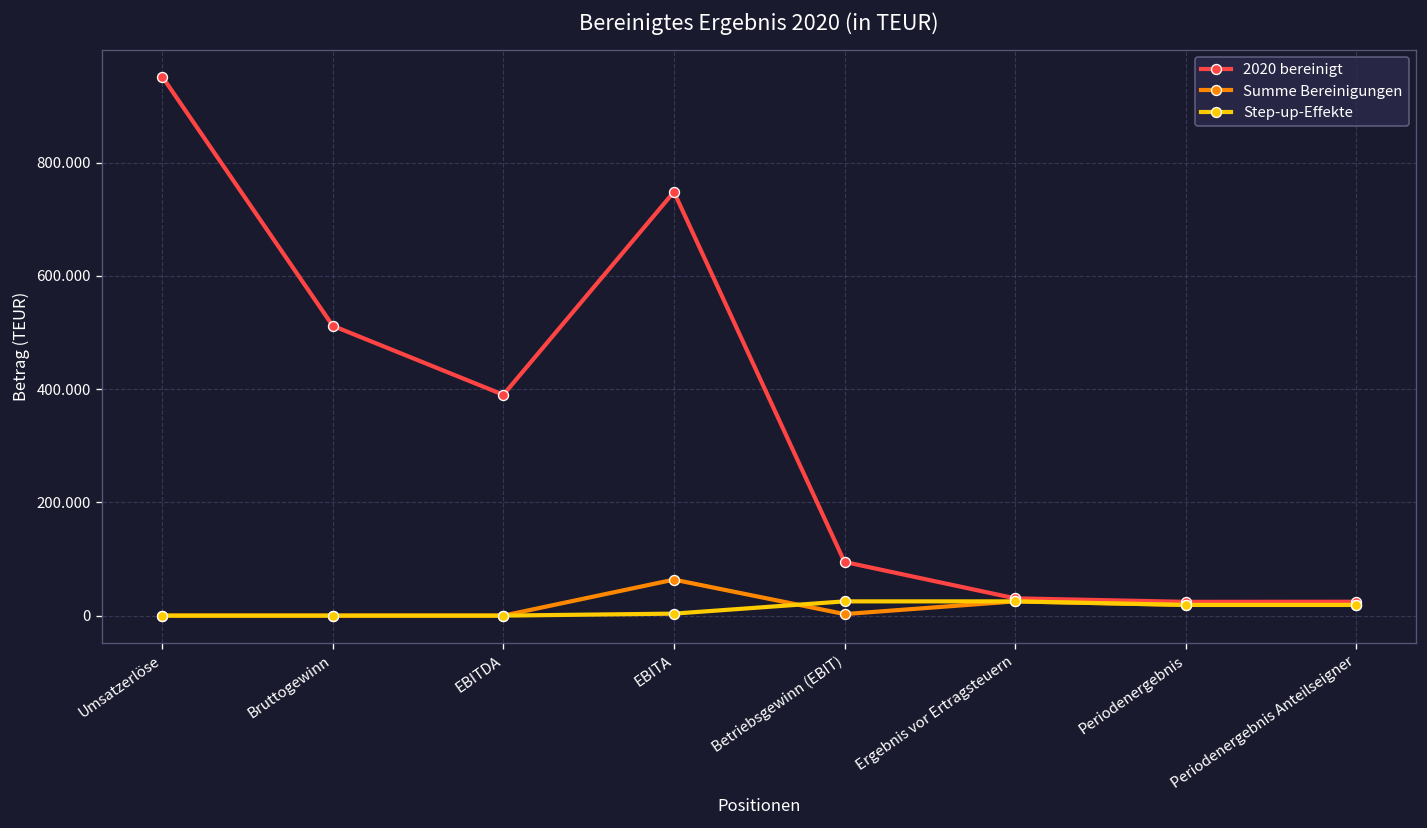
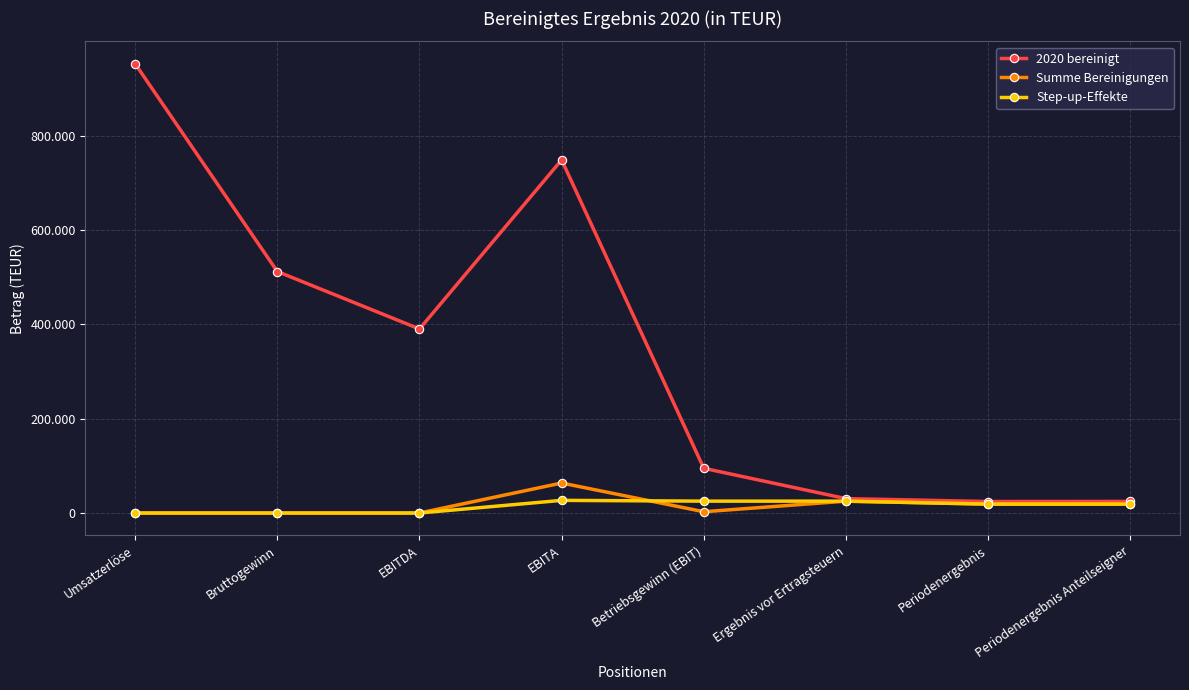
  {
    "2020 bereinigt": {
      "Umsatzerlöse": 950,
      "Bruttogewinn": 510,
      "EBITDA": 390,
      "EBITA": 750,
      "Betriebsgewinn (EBIT)": 90,
      "Periodenergebnis": 20,
      "Periodenergebnis Anteilseigner": 20
    },
    "Summe Bereinigungen": {
      "EBITA": 60,
      "Betriebsgewinn (EBIT)": 0
    },
    "Step-up-Effekte": {
-     "EBITA": 0,
+     "EBITA": 30,
      "Betriebsgewinn (EBIT)": 30
    }
  }
